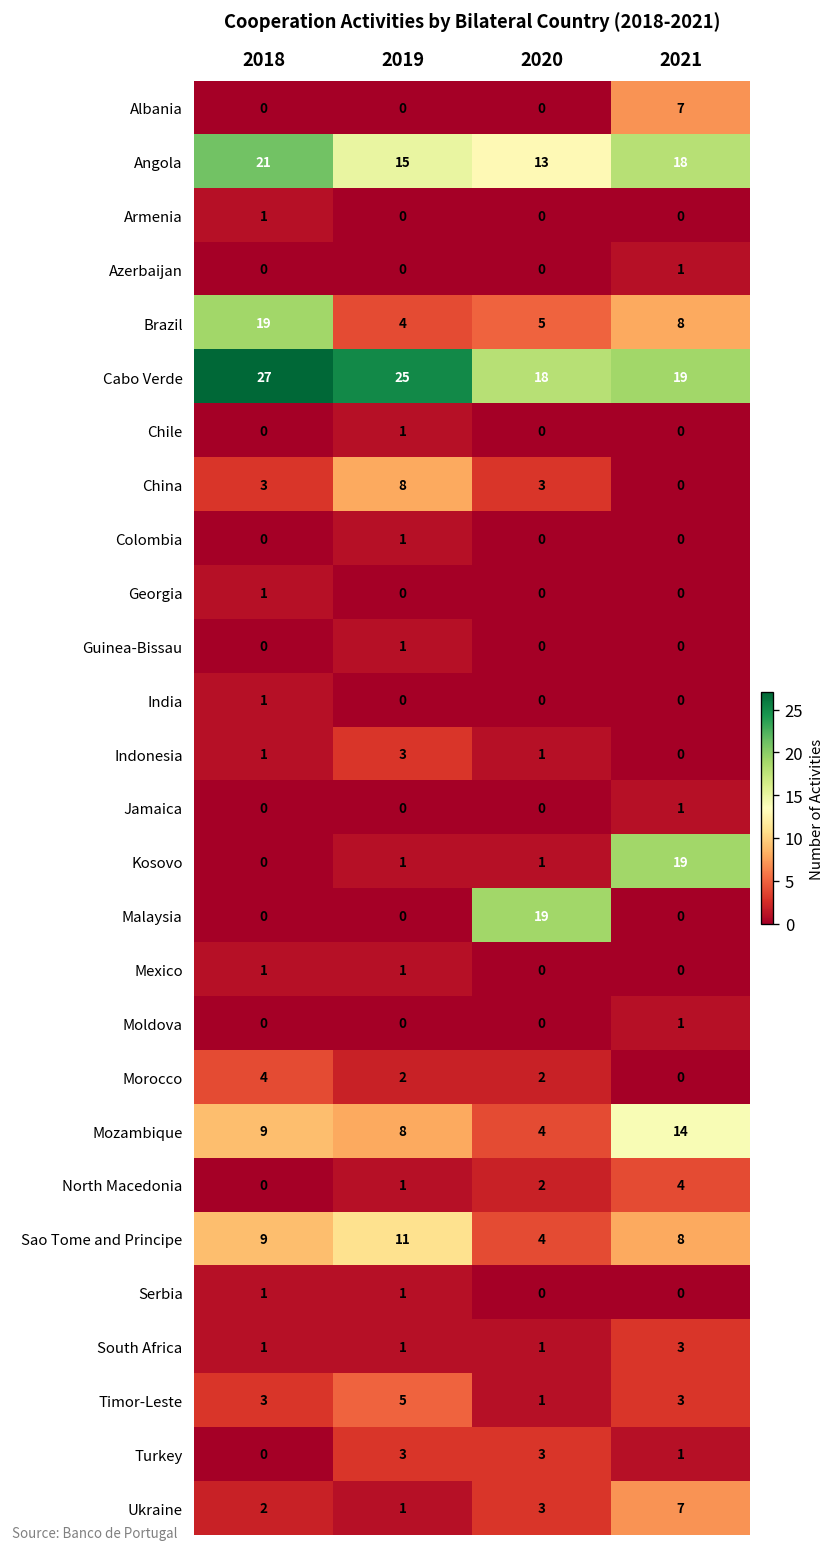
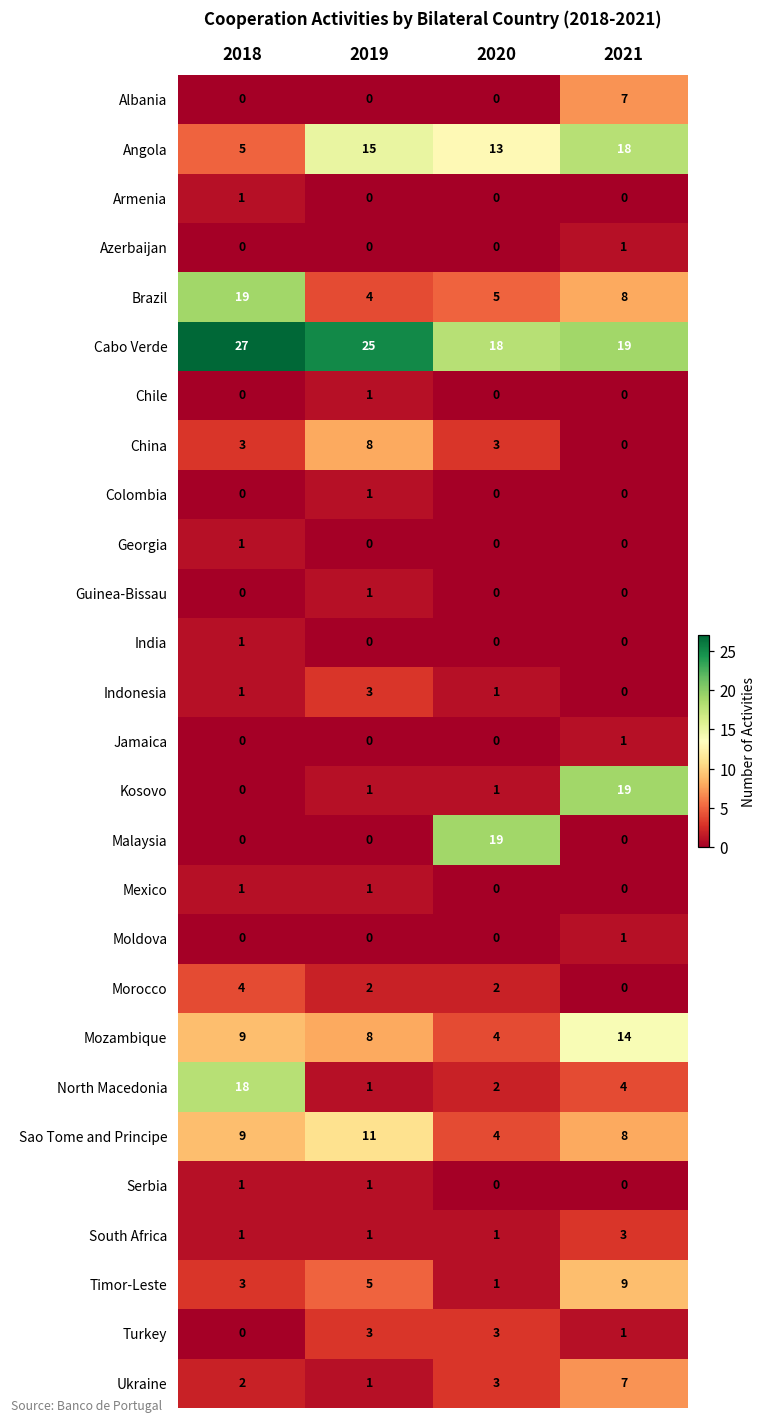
  {
    "Albania": {
      "2018": 0,
      "2019": 0,
      "2020": 0,
      "2021": 7
    },
    "Angola": {
-     "2018": 21,
+     "2018": 5,
      "2019": 15,
      "2020": 13,
      "2021": 18
    },
    "Armenia": {
      "2018": 1,
      "2019": 0,
      "2020": 0,
      "2021": 0
    },
    "Azerbaijan": {
      "2018": 0,
      "2019": 0,
      "2020": 0,
      "2021": 1
    },
    "Brazil": {
      "2018": 19,
      "2019": 4,
      "2020": 5,
      "2021": 8
    },
    "Cabo Verde": {
      "2018": 27,
      "2019": 25,
      "2020": 18,
      "2021": 19
    },
    "Chile": {
      "2018": 0,
      "2019": 1,
      "2020": 0,
      "2021": 0
    },
    "China": {
      "2018": 3,
      "2019": 8,
      "2020": 3,
      "2021": 0
    },
    "Colombia": {
      "2018": 0,
      "2019": 1,
      "2020": 0,
      "2021": 0
    },
    "Georgia": {
      "2018": 1,
      "2019": 0,
      "2020": 0,
      "2021": 0
    },
    "Guinea-Bissau": {
      "2018": 0,
      "2019": 1,
      "2020": 0,
      "2021": 0
    },
    "India": {
      "2018": 1,
      "2019": 0,
      "2020": 0,
      "2021": 0
    },
    "Indonesia": {
      "2018": 1,
      "2019": 3,
      "2020": 1,
      "2021": 0
    },
    "Jamaica": {
      "2018": 0,
      "2019": 0,
      "2020": 0,
      "2021": 1
    },
    "Kosovo": {
      "2018": 0,
      "2019": 1,
      "2020": 1,
      "2021": 19
    },
    "Malaysia": {
      "2018": 0,
      "2019": 0,
      "2020": 19,
      "2021": 0
    },
    "Mexico": {
      "2018": 1,
      "2019": 1,
      "2020": 0,
      "2021": 0
    },
    "Moldova": {
      "2018": 0,
      "2019": 0,
      "2020": 0,
      "2021": 1
    },
    "Morocco": {
      "2018": 4,
      "2019": 2,
      "2020": 2,
      "2021": 0
    },
    "Mozambique": {
      "2018": 9,
      "2019": 8,
      "2020": 4,
      "2021": 14
    },
    "North Macedonia": {
-     "2018": 0,
+     "2018": 18,
      "2019": 1,
      "2020": 2,
      "2021": 4
    },
    "Sao Tome and Principe": {
      "2018": 9,
      "2019": 11,
      "2020": 4,
      "2021": 8
    },
    "Serbia": {
      "2018": 1,
      "2019": 1,
      "2020": 0,
      "2021": 0
    },
    "South Africa": {
      "2018": 1,
      "2019": 1,
      "2020": 1,
      "2021": 3
    },
    "Timor-Leste": {
      "2018": 3,
      "2019": 5,
      "2020": 1,
-     "2021": 3
+     "2021": 9
    },
    "Turkey": {
      "2018": 0,
      "2019": 3,
      "2020": 3,
      "2021": 1
    },
    "Ukraine": {
      "2018": 2,
      "2019": 1,
      "2020": 3,
      "2021": 7
    }
  }
